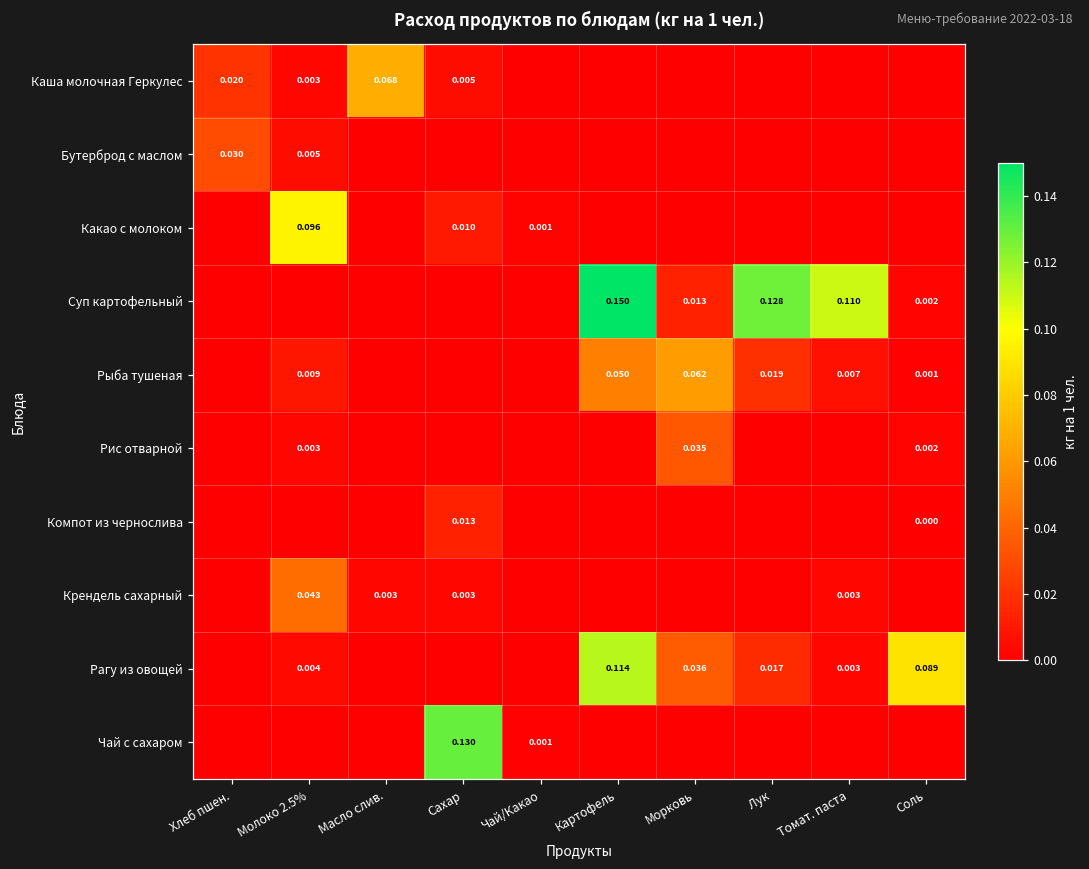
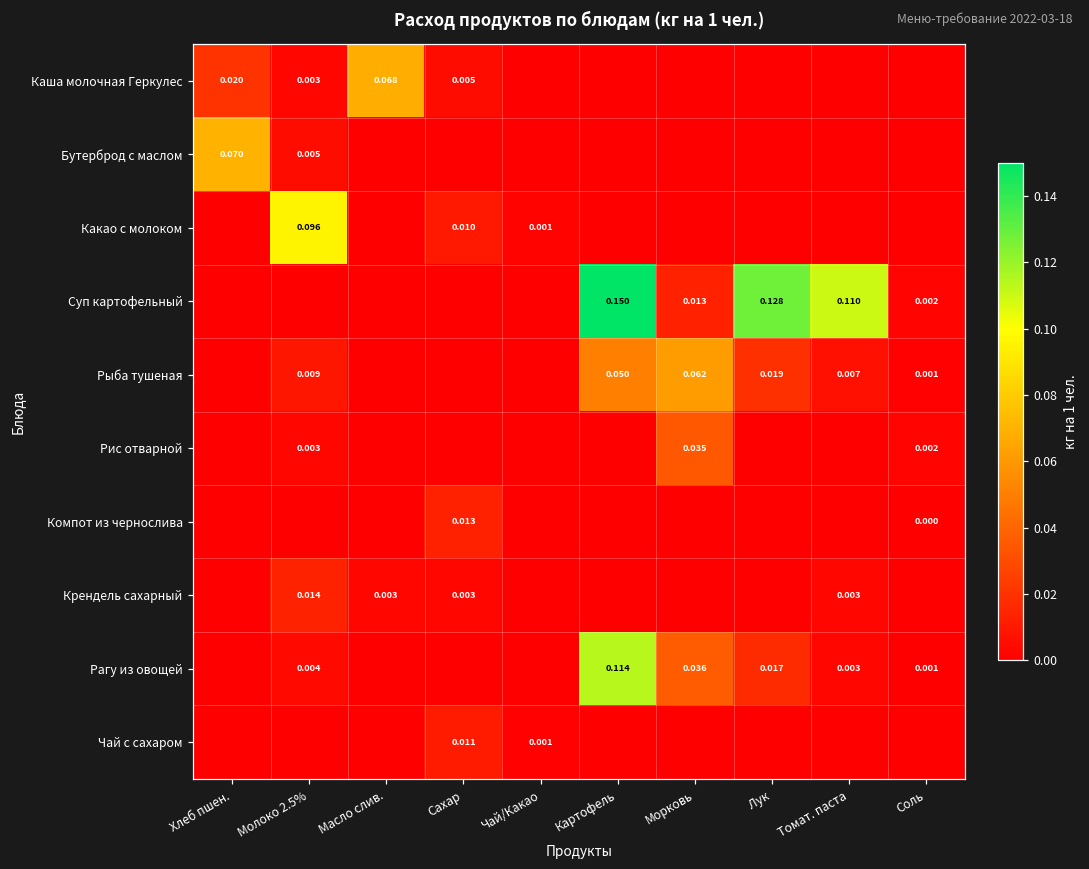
  {
    "Каша молочная Геркулес": {
      "Хлеб пшен.": 0.020,
      "Молоко 2.5%": 0.003,
      "Масло слив.": 0.068,
      "Сахар": 0.005
    },
    "Бутерброд с маслом": {
-     "Хлеб пшен.": 0.030,
+     "Хлеб пшен.": 0.070,
      "Молоко 2.5%": 0.005
    },
    "Какао с молоком": {
      "Молоко 2.5%": 0.096,
      "Сахар": 0.010,
      "Чай/Какао": 0.001
    },
    "Суп картофельный": {
      "Картофель": 0.150,
      "Морковь": 0.013,
      "Лук": 0.128,
      "Томат. паста": 0.110,
      "Соль": 0.002
    },
    "Рыба тушеная": {
      "Молоко 2.5%": 0.009,
      "Картофель": 0.050,
      "Морковь": 0.062,
      "Лук": 0.019,
      "Томат. паста": 0.007,
      "Соль": 0.001
    },
    "Рис отварной": {
      "Молоко 2.5%": 0.003,
      "Морковь": 0.035,
      "Соль": 0.002
    },
    "Компот из чернослива": {
      "Сахар": 0.013,
      "Соль": 0.000
    },
    "Крендель сахарный": {
-     "Молоко 2.5%": 0.043,
+     "Молоко 2.5%": 0.014,
      "Масло слив.": 0.003,
      "Сахар": 0.003,
      "Томат. паста": 0.003
    },
    "Рагу из овощей": {
      "Молоко 2.5%": 0.004,
      "Картофель": 0.114,
      "Морковь": 0.036,
      "Лук": 0.017,
      "Томат. паста": 0.003,
-     "Соль": 0.089
+     "Соль": 0.001
    },
    "Чай с сахаром": {
-     "Сахар": 0.130,
+     "Сахар": 0.011,
      "Чай/Какао": 0.001
    }
  }
